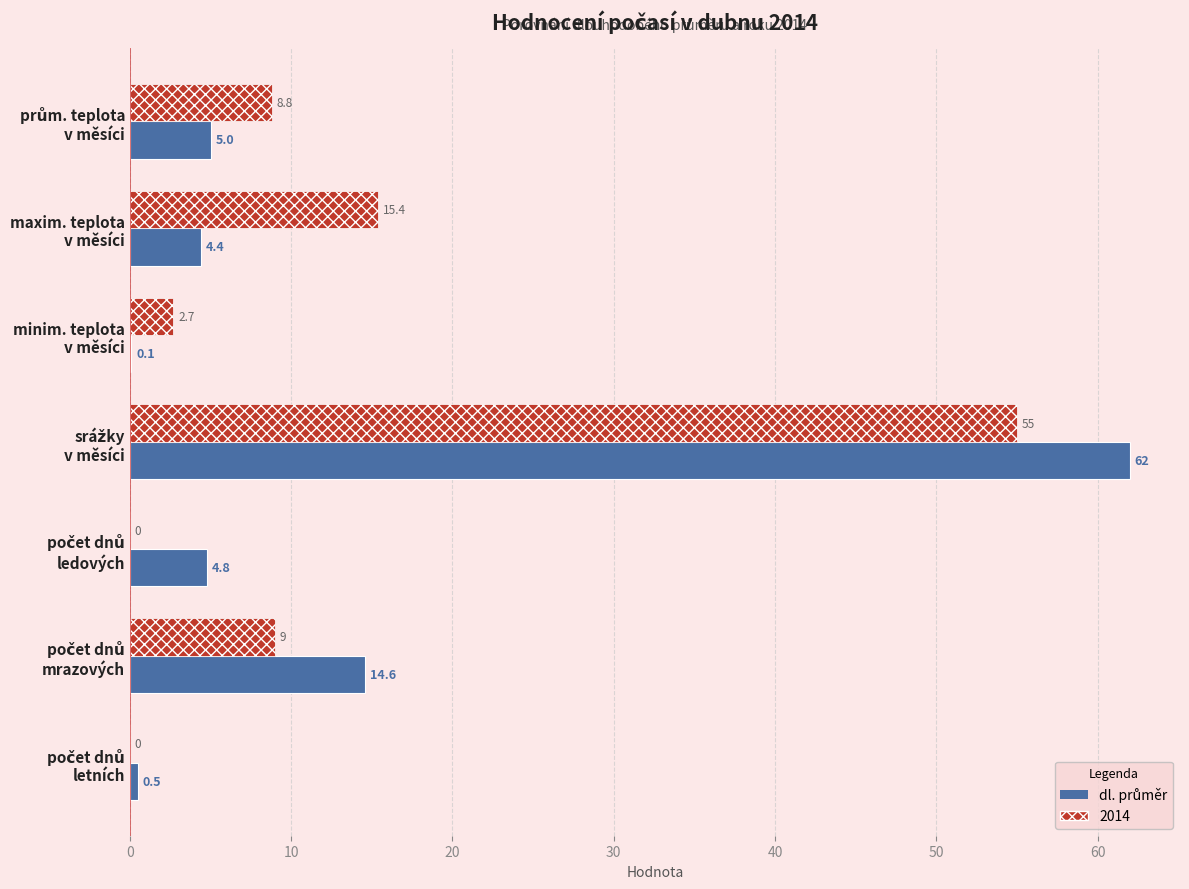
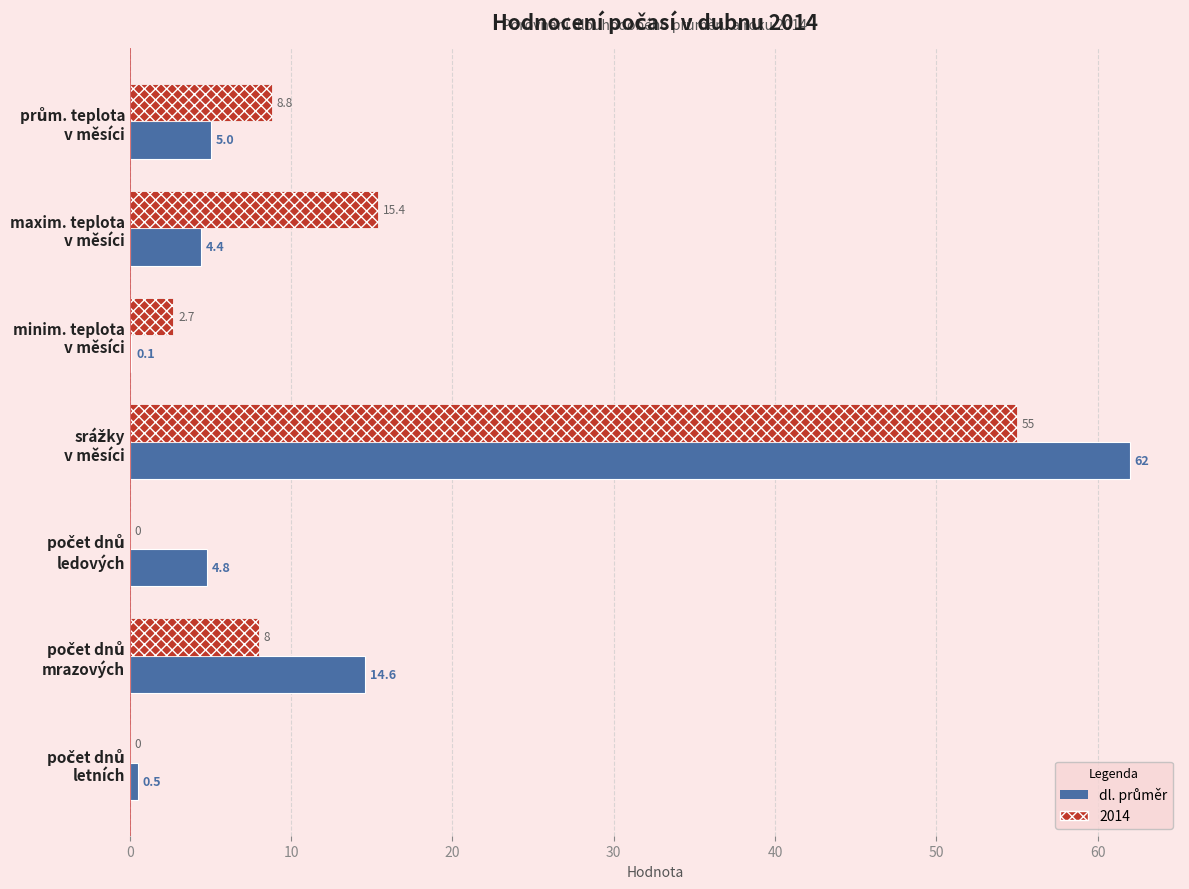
  {
    "dl. průměr": {
      "prům. teplota v měsíci": 5.0,
      "maxim. teplota v měsíci": 4.4,
      "minim. teplota v měsíci": 0.1,
      "srážky v měsíci": 62,
      "počet dnů ledových": 4.8,
      "počet dnů mrazových": 14.6,
      "počet dnů letních": 0.5
    },
    "2014": {
      "prům. teplota v měsíci": 8.8,
      "maxim. teplota v měsíci": 15.4,
      "minim. teplota v měsíci": 2.7,
      "srážky v měsíci": 55,
      "počet dnů ledových": 0,
-     "počet dnů mrazových": 9,
+     "počet dnů mrazových": 8,
      "počet dnů letních": 0
    }
  }
